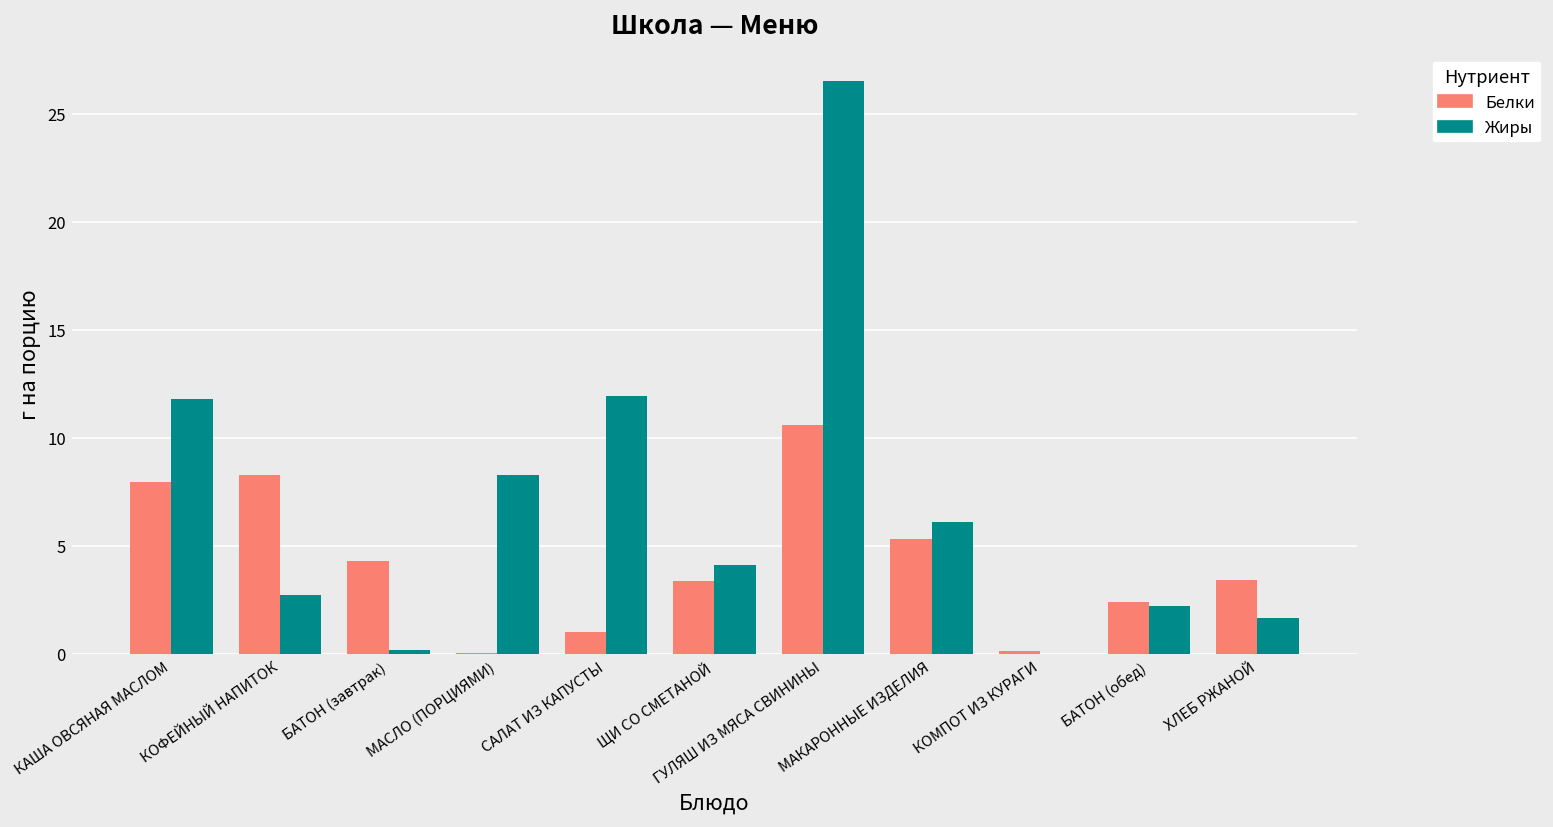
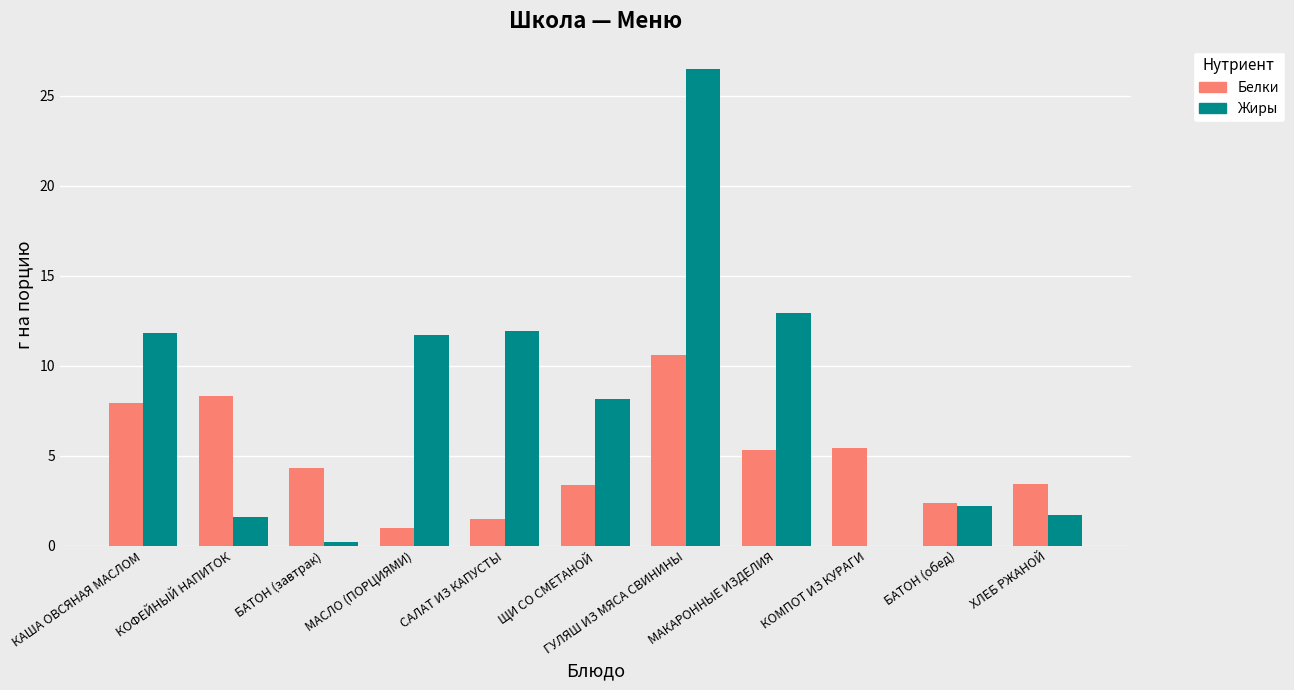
  {
    "Белки": {
      "КАША ОВСЯНАЯ МАСЛОМ": 8.0,
      "КОФЕЙНЫЙ НАПИТОК": 8.3,
      "БАТОН (завтрак)": 4.3,
-     "МАСЛО (ПОРЦИЯМИ)": 0.1,
-     "САЛАТ ИЗ КАПУСТЫ": 1.0,
+     "МАСЛО (ПОРЦИЯМИ)": 1.0,
+     "САЛАТ ИЗ КАПУСТЫ": 1.5,
      "ЩИ СО СМЕТАНОЙ": 3.4,
      "ГУЛЯШ ИЗ МЯСА СВИНИНЫ": 10.6,
      "МАКАРОННЫЕ ИЗДЕЛИЯ": 5.3,
-     "КОМПОТ ИЗ КУРАГИ": 0.1,
+     "КОМПОТ ИЗ КУРАГИ": 5.4,
      "БАТОН (обед)": 2.4,
      "ХЛЕБ РЖАНОЙ": 3.4
    },
    "Жиры": {
      "КАША ОВСЯНАЯ МАСЛОМ": 11.8,
-     "КОФЕЙНЫЙ НАПИТОК": 2.7,
+     "КОФЕЙНЫЙ НАПИТОК": 1.6,
      "БАТОН (завтрак)": 0.2,
-     "МАСЛО (ПОРЦИЯМИ)": 8.3,
+     "МАСЛО (ПОРЦИЯМИ)": 11.7,
      "САЛАТ ИЗ КАПУСТЫ": 11.9,
-     "ЩИ СО СМЕТАНОЙ": 4.1,
+     "ЩИ СО СМЕТАНОЙ": 8.1,
      "ГУЛЯШ ИЗ МЯСА СВИНИНЫ": 26.5,
-     "МАКАРОННЫЕ ИЗДЕЛИЯ": 6.1,
+     "МАКАРОННЫЕ ИЗДЕЛИЯ": 12.9,
      "КОМПОТ ИЗ КУРАГИ": 0.0,
      "БАТОН (обед)": 2.2,
      "ХЛЕБ РЖАНОЙ": 1.7
    }
  }
